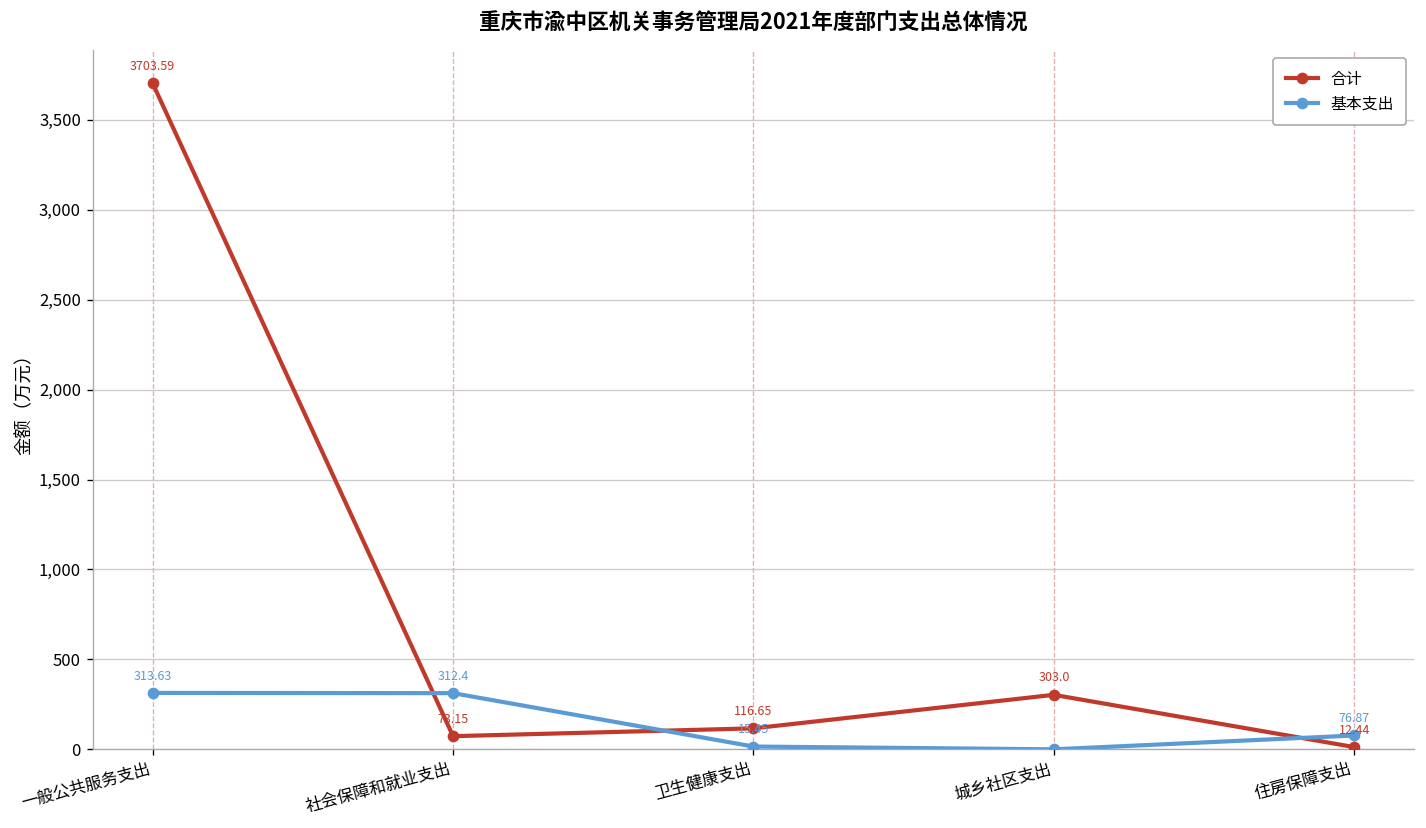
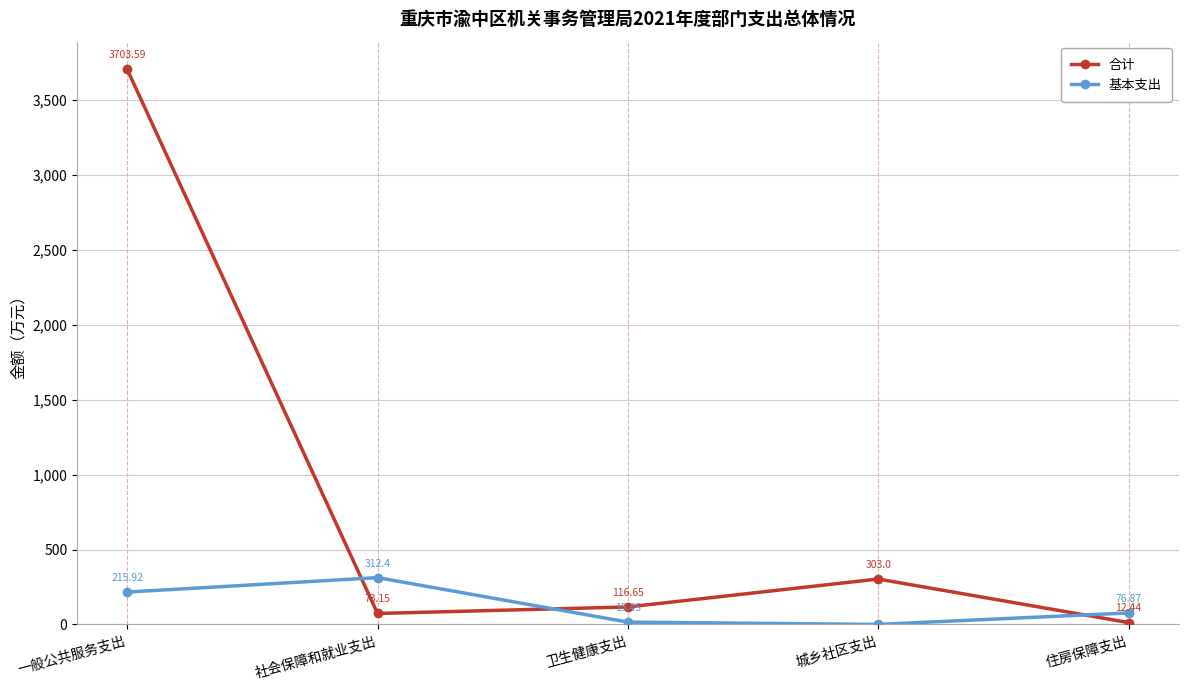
  {
    "合计": {
      "一般公共服务支出": 3703.59,
      "社会保障和就业支出": 73.15,
      "卫生健康支出": 116.65,
      "城乡社区支出": 303.0
    },
    "基本支出": {
-     "一般公共服务支出": 313.63,
+     "一般公共服务支出": 215.92,
      "社会保障和就业支出": 312.4,
      "住房保障支出": 76.87
    }
  }
